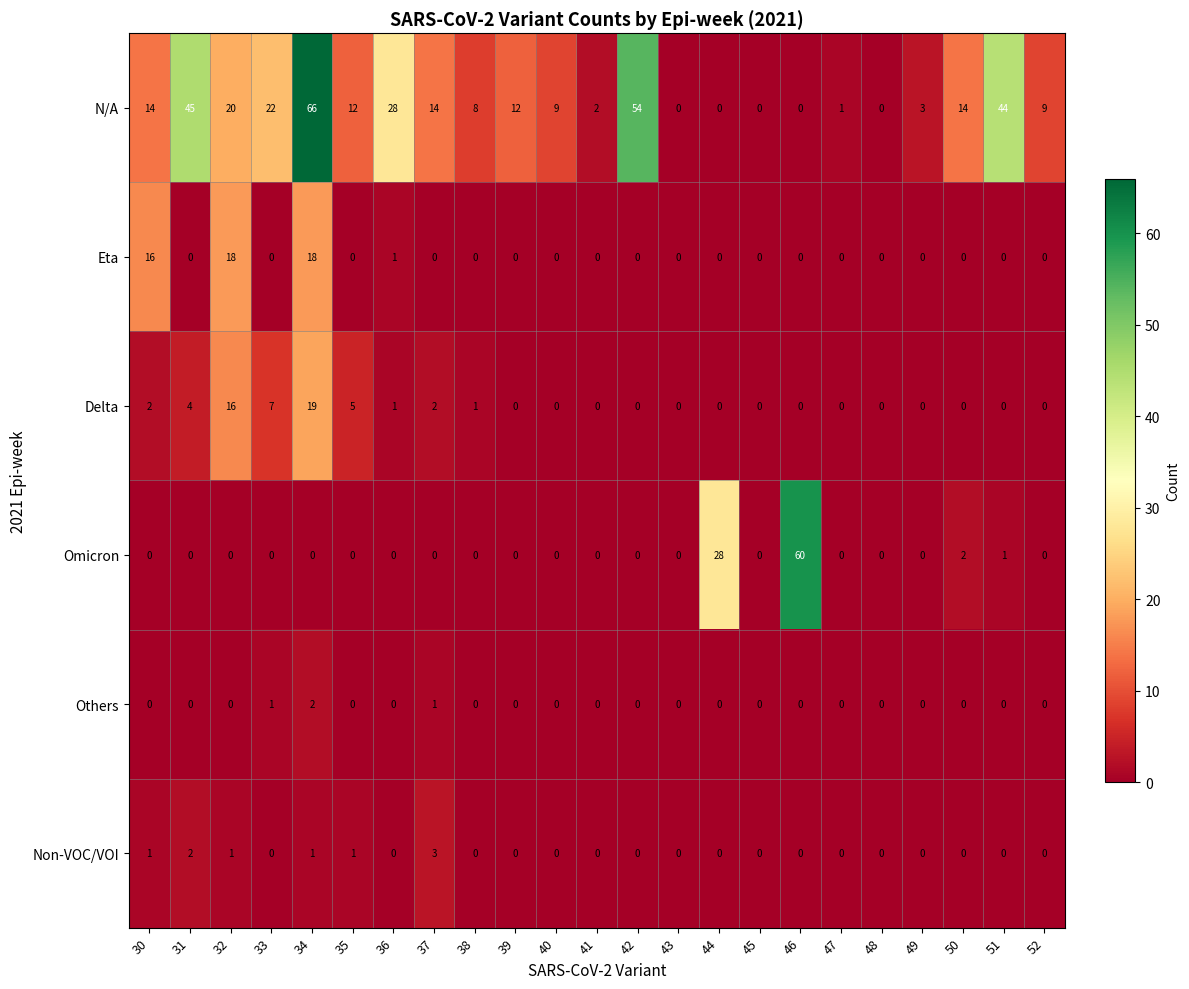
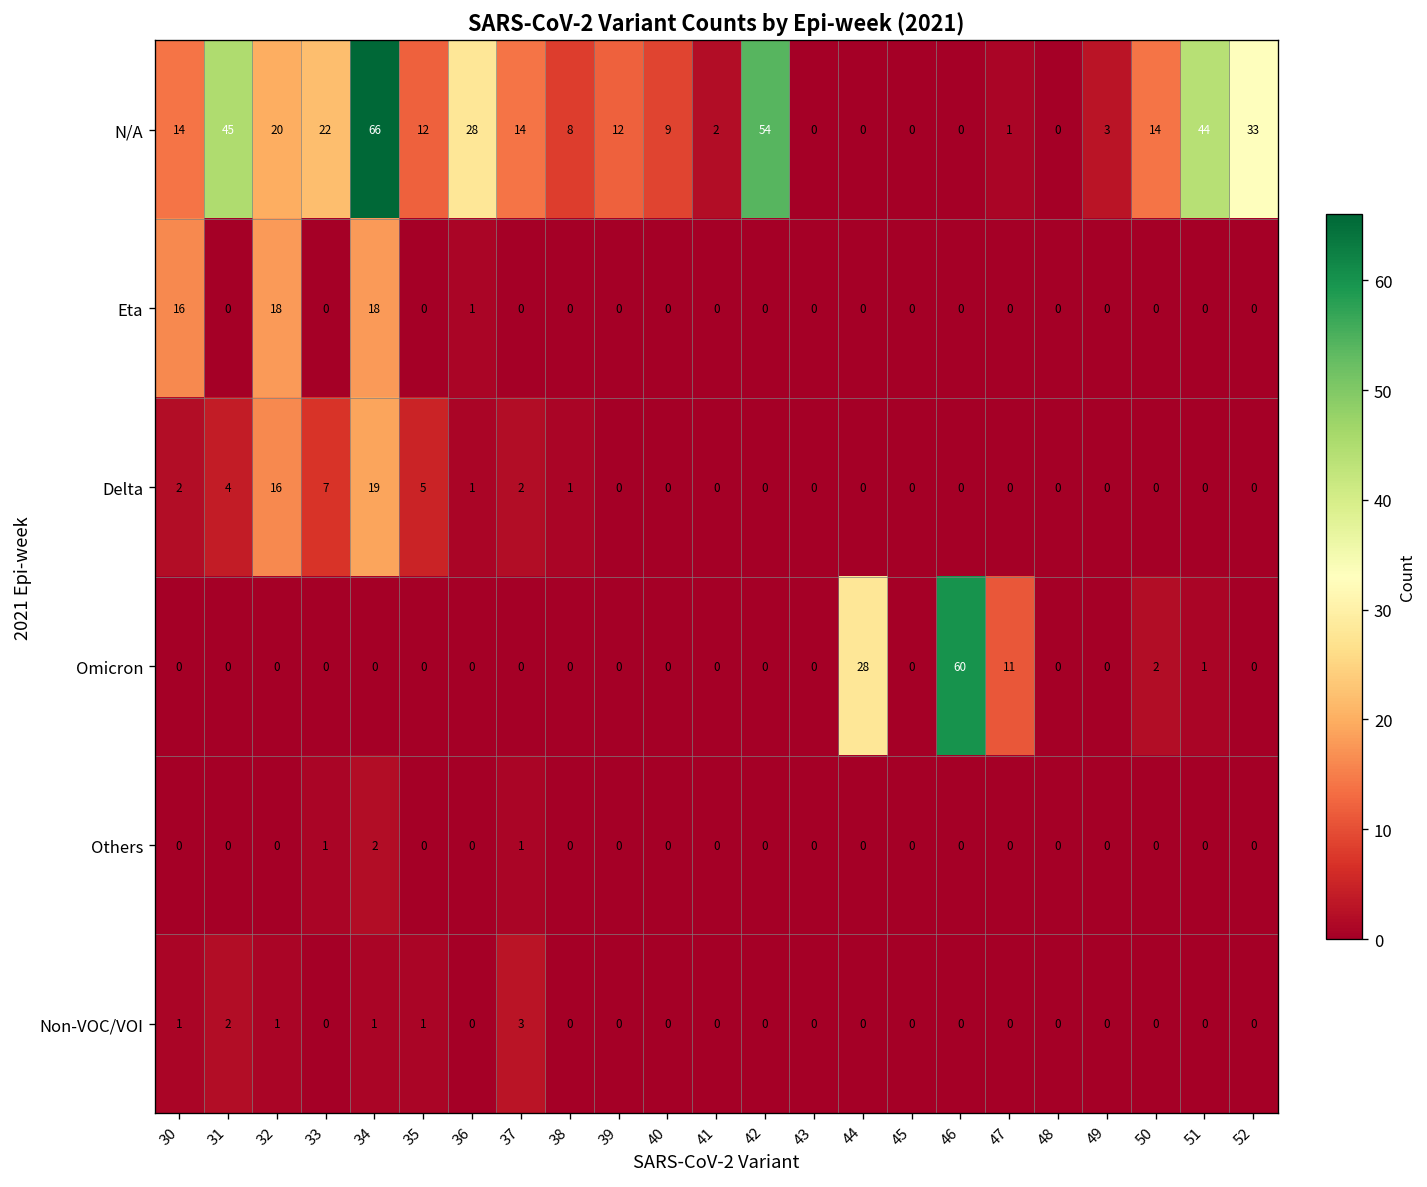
  {
    "N/A": {
      "30": 14,
      "31": 45,
      "32": 20,
      "33": 22,
      "34": 66,
      "35": 12,
      "36": 28,
      "37": 14,
      "38": 8,
      "39": 12,
      "40": 9,
      "41": 2,
      "42": 54,
      "43": 0,
      "44": 0,
      "45": 0,
      "46": 0,
      "47": 1,
      "48": 0,
      "49": 3,
      "50": 14,
      "51": 44,
-     "52": 9
+     "52": 33
    },
    "Eta": {
      "30": 16,
      "31": 0,
      "32": 18,
      "33": 0,
      "34": 18,
      "35": 0,
      "36": 1,
      "37": 0,
      "38": 0,
      "39": 0,
      "40": 0,
      "41": 0,
      "42": 0,
      "43": 0,
      "44": 0,
      "45": 0,
      "46": 0,
      "47": 0,
      "48": 0,
      "49": 0,
      "50": 0,
      "51": 0,
      "52": 0
    },
    "Delta": {
      "30": 2,
      "31": 4,
      "32": 16,
      "33": 7,
      "34": 19,
      "35": 5,
      "36": 1,
      "37": 2,
      "38": 1,
      "39": 0,
      "40": 0,
      "41": 0,
      "42": 0,
      "43": 0,
      "44": 0,
      "45": 0,
      "46": 0,
      "47": 0,
      "48": 0,
      "49": 0,
      "50": 0,
      "51": 0,
      "52": 0
    },
    "Omicron": {
      "30": 0,
      "31": 0,
      "32": 0,
      "33": 0,
      "34": 0,
      "35": 0,
      "36": 0,
      "37": 0,
      "38": 0,
      "39": 0,
      "40": 0,
      "41": 0,
      "42": 0,
      "43": 0,
      "44": 28,
      "45": 0,
      "46": 60,
-     "47": 0,
+     "47": 11,
      "48": 0,
      "49": 0,
      "50": 2,
      "51": 1,
      "52": 0
    },
    "Others": {
      "30": 0,
      "31": 0,
      "32": 0,
      "33": 1,
      "34": 2,
      "35": 0,
      "36": 0,
      "37": 1,
      "38": 0,
      "39": 0,
      "40": 0,
      "41": 0,
      "42": 0,
      "43": 0,
      "44": 0,
      "45": 0,
      "46": 0,
      "47": 0,
      "48": 0,
      "49": 0,
      "50": 0,
      "51": 0,
      "52": 0
    },
    "Non-VOC/VOI": {
      "30": 1,
      "31": 2,
      "32": 1,
      "33": 0,
      "34": 1,
      "35": 1,
      "36": 0,
      "37": 3,
      "38": 0,
      "39": 0,
      "40": 0,
      "41": 0,
      "42": 0,
      "43": 0,
      "44": 0,
      "45": 0,
      "46": 0,
      "47": 0,
      "48": 0,
      "49": 0,
      "50": 0,
      "51": 0,
      "52": 0
    }
  }
